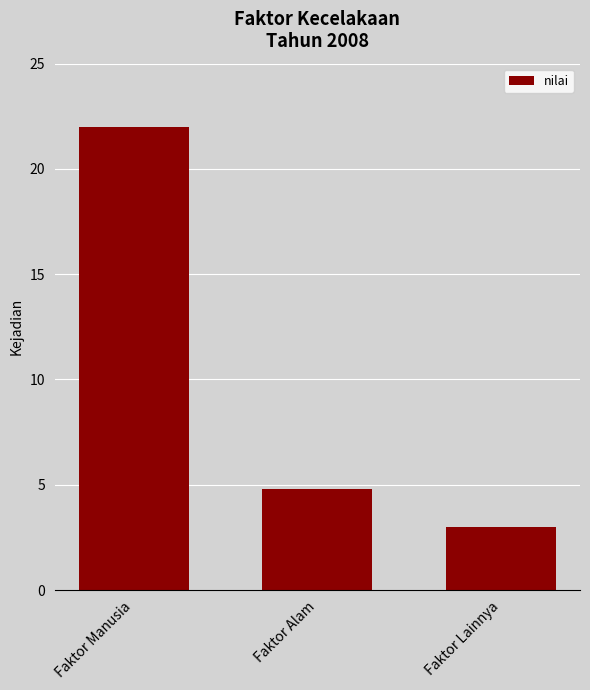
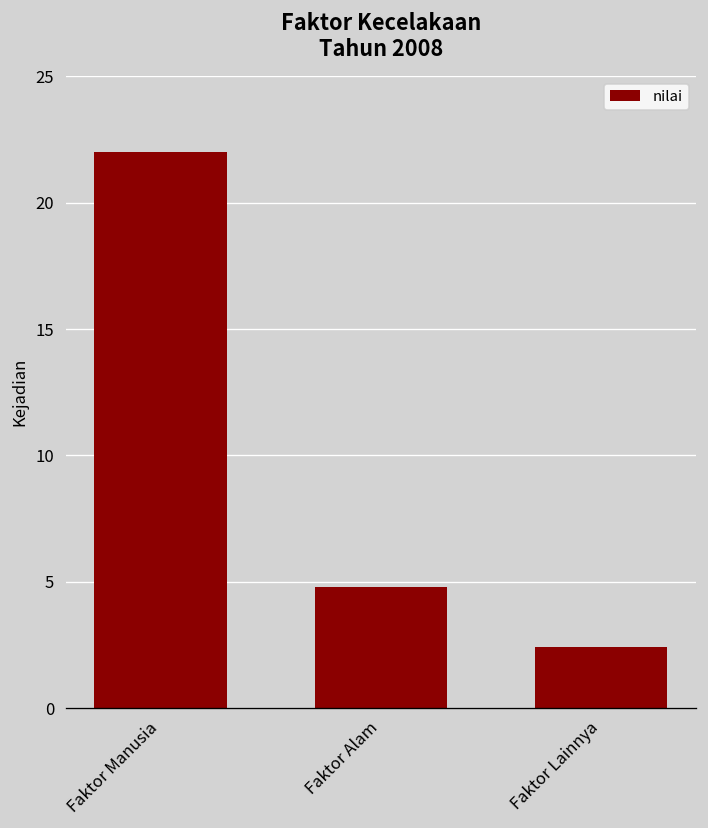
  {
    "Faktor Manusia": 22.0,
    "Faktor Alam": 4.8,
-   "Faktor Lainnya": 3.0
+   "Faktor Lainnya": 2.4
  }
